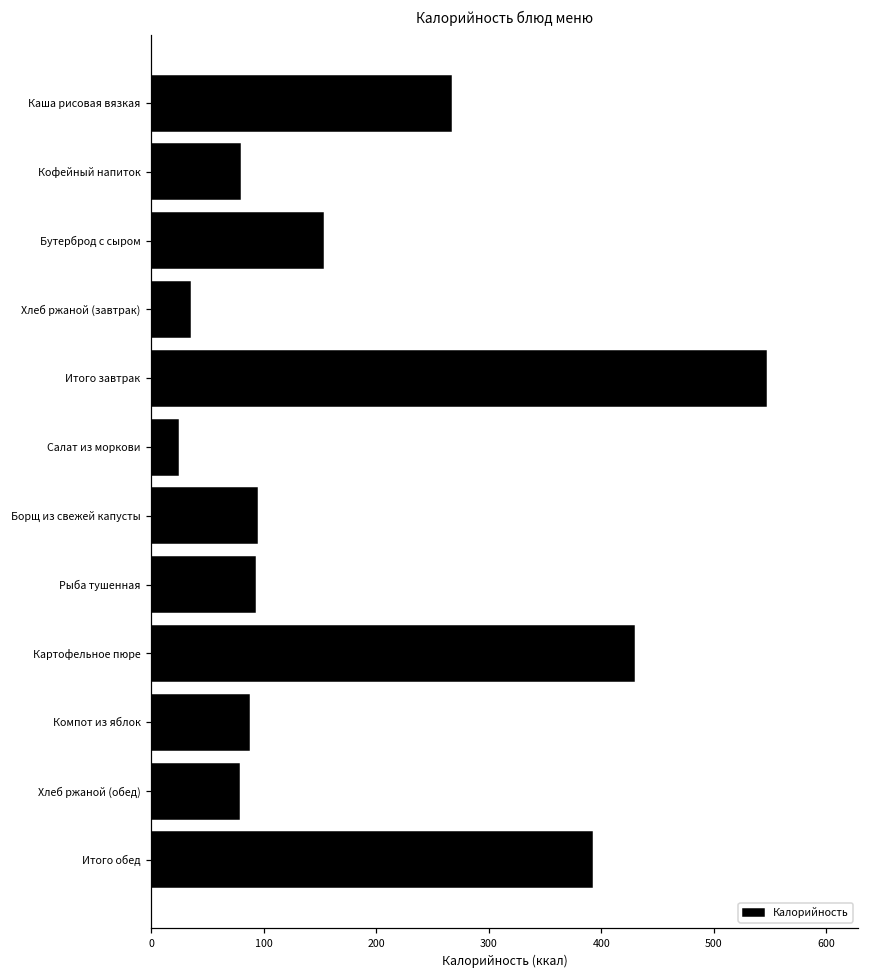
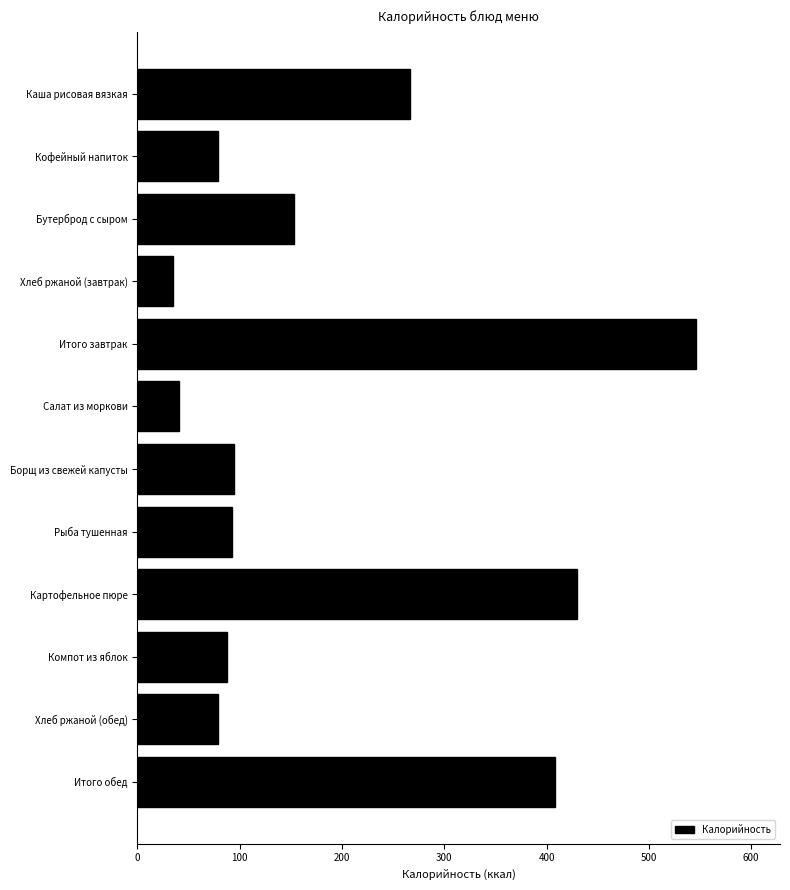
  {
    "Каша рисовая вязкая": 267,
    "Кофейный напиток": 79,
    "Бутерброд с сыром": 153,
    "Хлеб ржаной (завтрак)": 35,
    "Итого завтрак": 546,
-   "Салат из моркови": 24,
+   "Салат из моркови": 41,
    "Борщ из свежей капусты": 94,
    "Рыба тушенная": 92,
    "Картофельное пюре": 429,
    "Компот из яблок": 87,
    "Хлеб ржаной (обед)": 78,
-   "Итого обед": 392
+   "Итого обед": 408
  }
